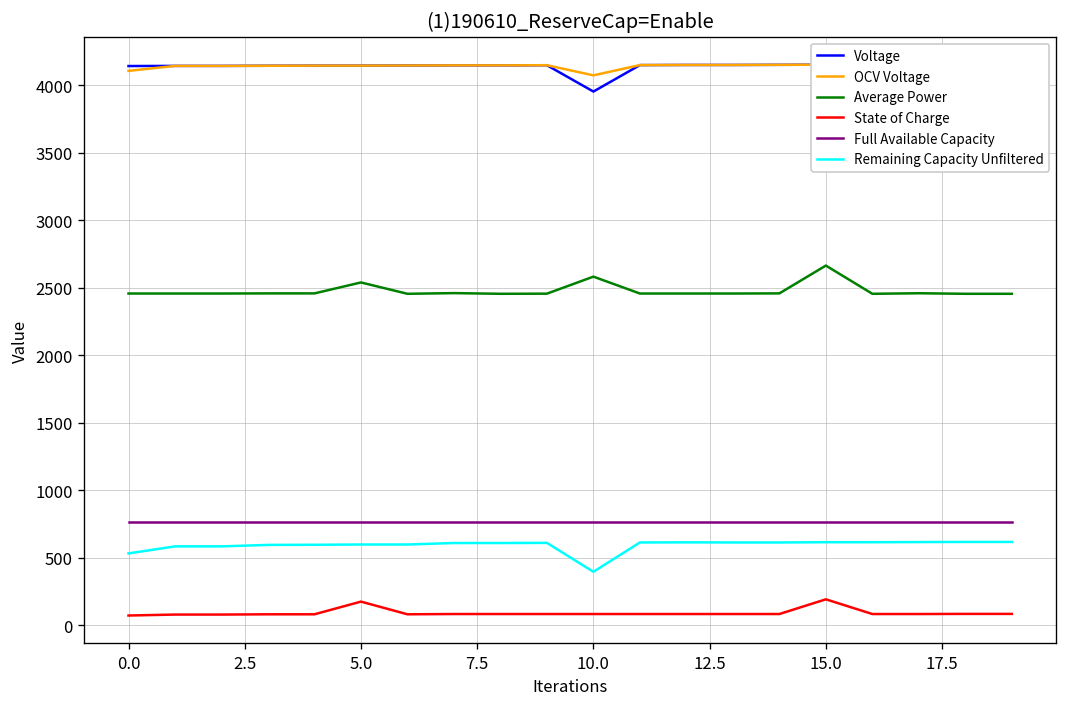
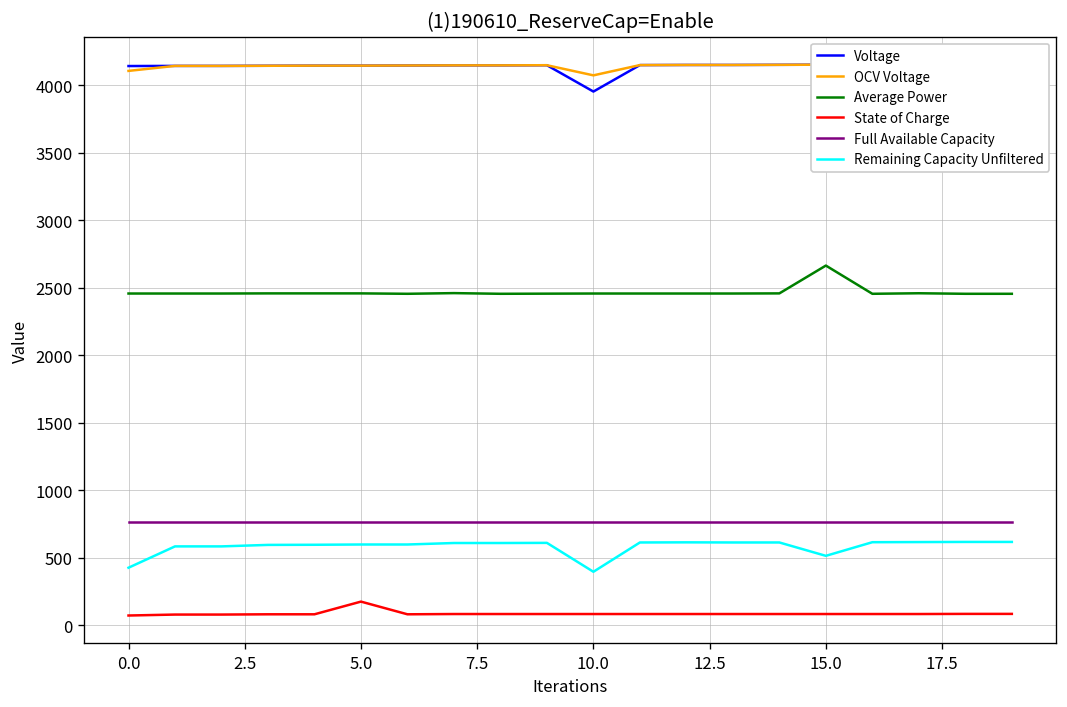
  {
    "Voltage": {
      "0.0": 4140,
      "10.0": 3950
    },
    "OCV Voltage": {
      "0.0": 4110,
      "10.0": 4070
    },
    "Average Power": {
      "0.0": 2460,
-     "5.0": 2540,
-     "10.0": 2580,
+     "5.0": 2460,
+     "10.0": 2460,
      "15.0": 2660
    },
    "State of Charge": {
      "0.0": 70,
      "5.0": 170,
      "10.0": 80,
-     "15.0": 190
+     "15.0": 80
    },
    "Full Available Capacity": {
      "0.0": 770,
      "5.0": 770,
      "10.0": 770,
      "15.0": 770
    },
    "Remaining Capacity Unfiltered": {
-     "0.0": 530,
+     "0.0": 430,
      "5.0": 600,
      "10.0": 400,
-     "15.0": 610
+     "15.0": 510
    }
  }
